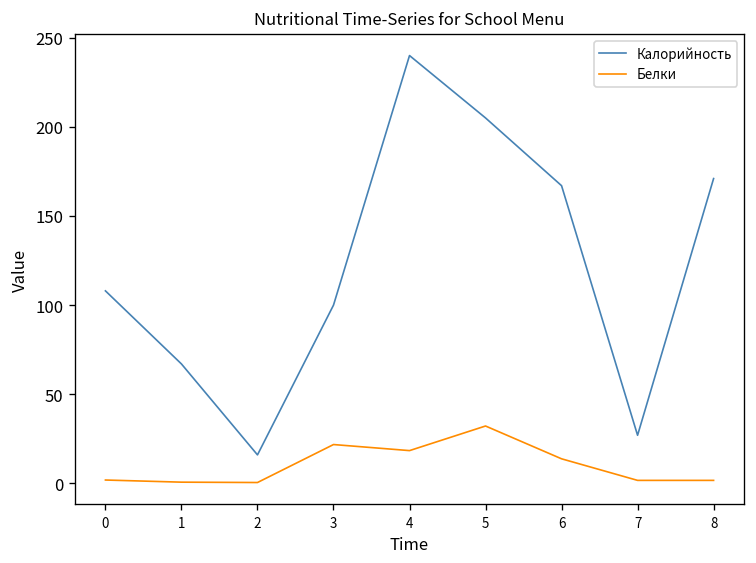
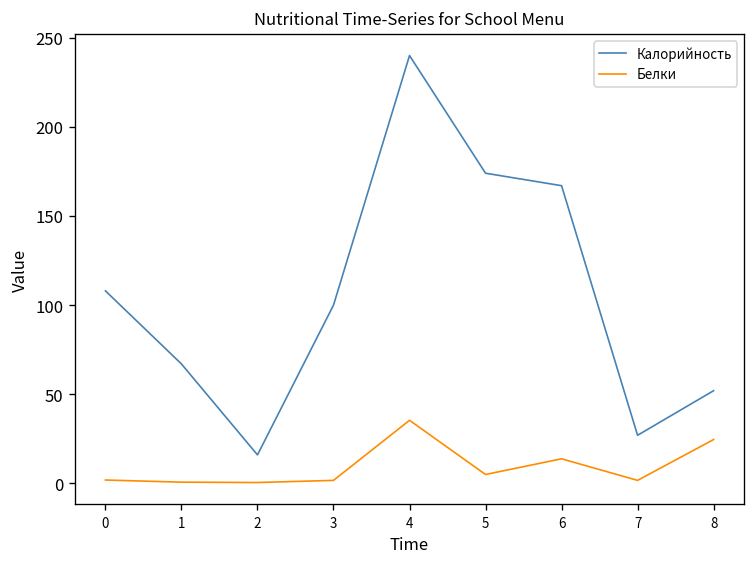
  {
    "Калорийность": {
      "0": 108,
      "1": 67,
      "2": 16,
      "3": 100,
      "4": 240,
-     "5": 205,
+     "5": 174,
      "6": 167,
      "7": 27,
-     "8": 171
+     "8": 52
    },
    "Белки": {
      "0": 2,
      "1": 1,
      "2": 1,
-     "3": 22,
-     "4": 18,
-     "5": 32,
+     "3": 2,
+     "4": 35,
+     "5": 5,
      "6": 14,
      "7": 2,
-     "8": 2
+     "8": 25
    }
  }
